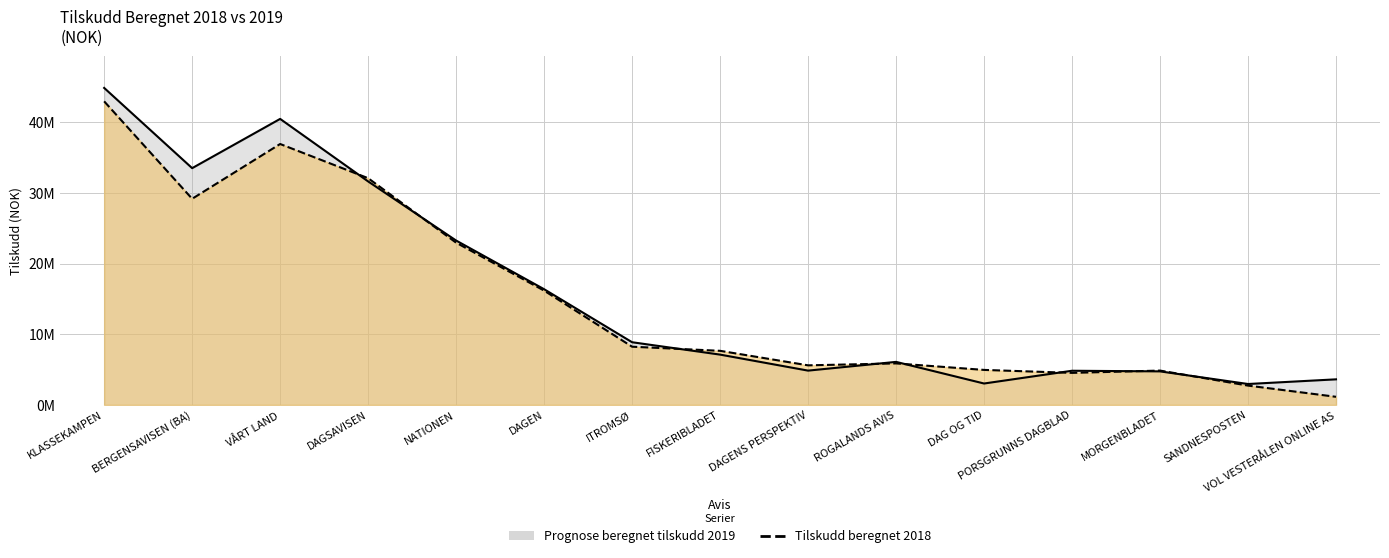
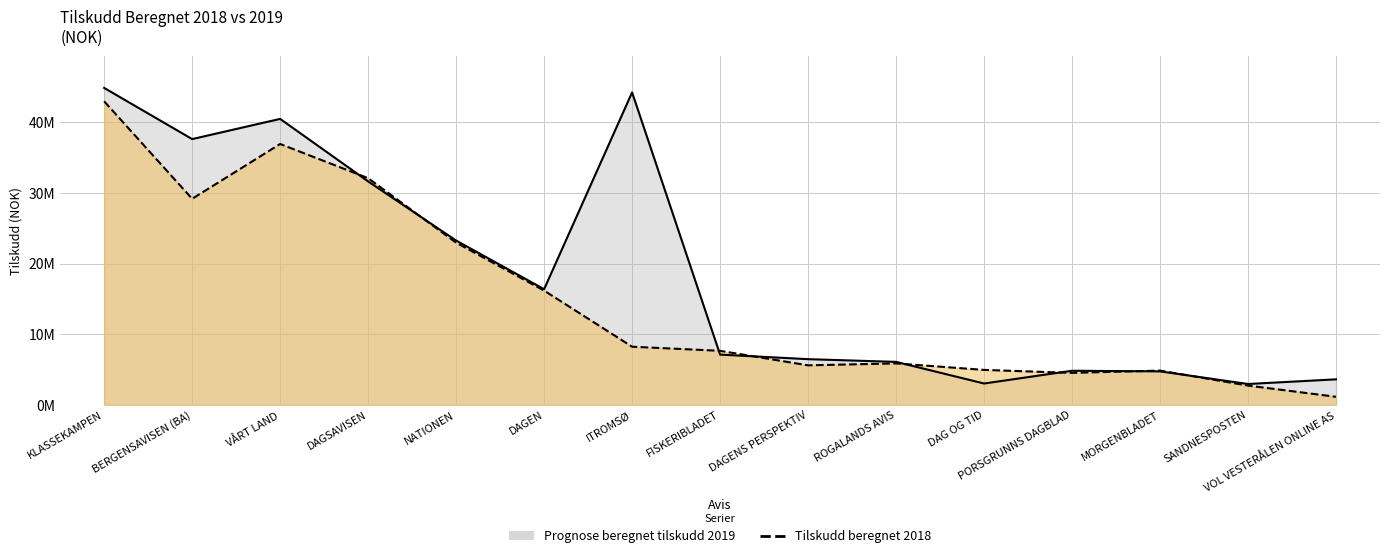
  {
    "Prognose beregnet tilskudd 2019": {
      "KLASSEKAMPEN": 45000000,
-     "BERGENSAVISEN (BA)": 33000000,
+     "BERGENSAVISEN (BA)": 38000000,
      "VÅRT LAND": 40000000,
      "DAGSAVISEN": 32000000,
-     "ITROMSØ": 9000000,
+     "ITROMSØ": 44000000,
      "FISKERIBLADET": 7000000,
-     "DAGENS PERSPEKTIV": 5000000,
+     "DAGENS PERSPEKTIV": 6000000,
      "DAG OG TID": 3000000,
      "VOL VESTERÅLEN ONLINE AS": 4000000
    }
  }
